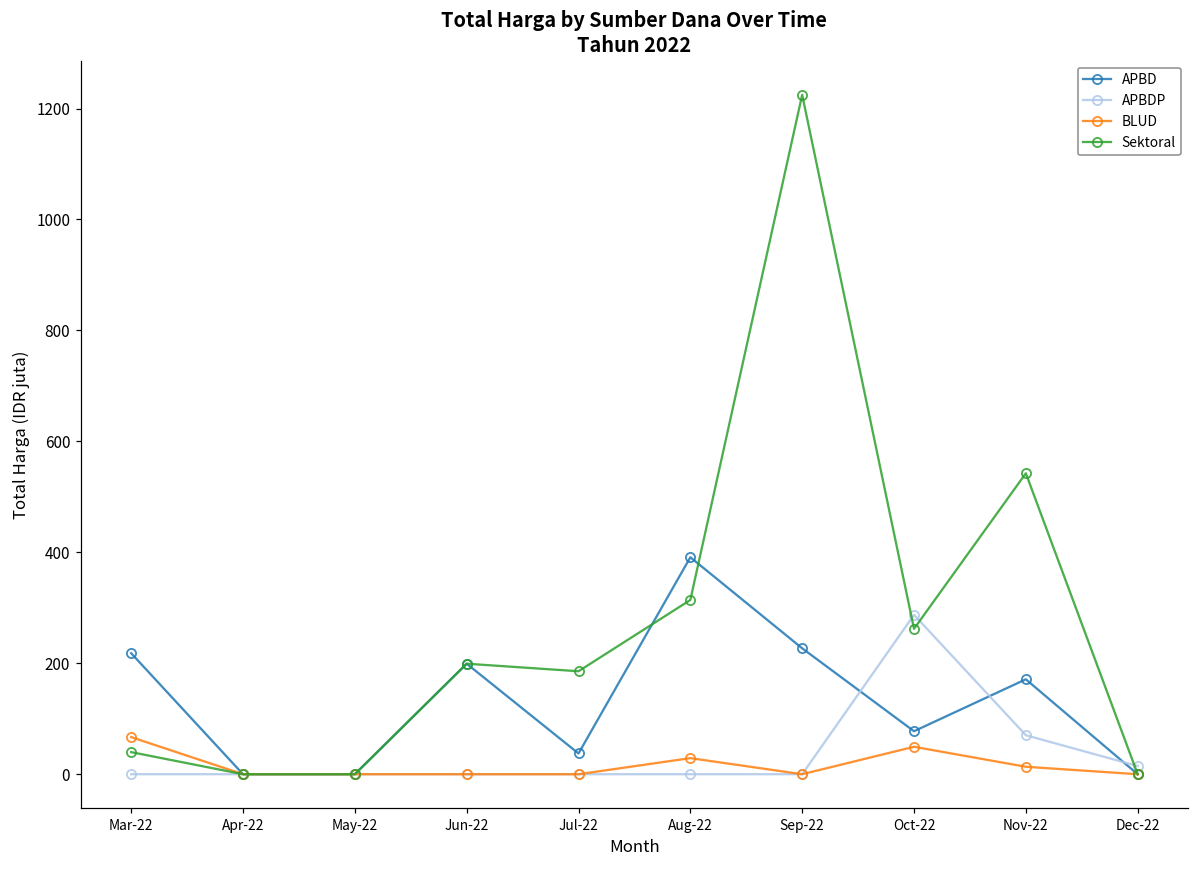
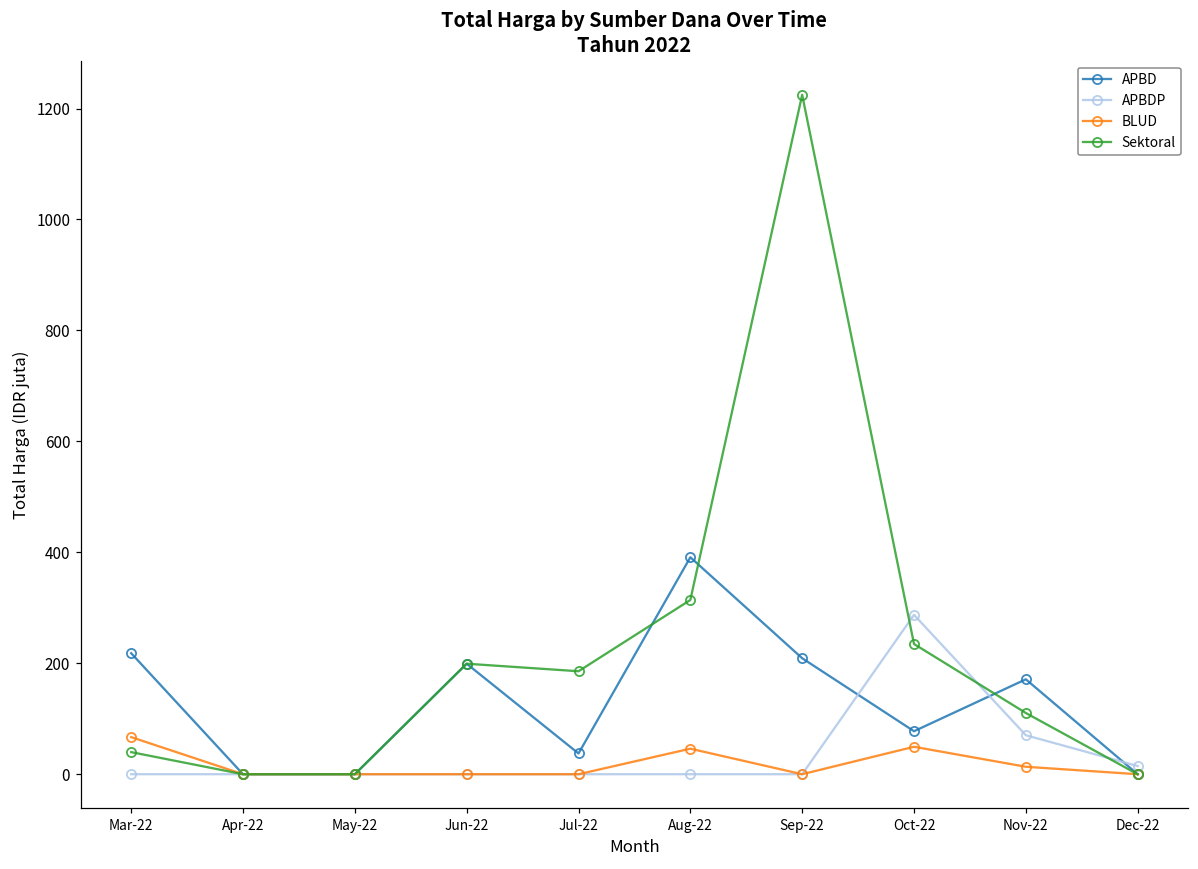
  {
    "APBD": {
      "Mar-22": 220,
      "Jul-22": 40,
      "Aug-22": 390,
-     "Sep-22": 230,
+     "Sep-22": 210,
      "Oct-22": 80,
      "Nov-22": 170
    },
    "APBDP": {
      "Mar-22": 0,
      "Aug-22": 0,
      "Oct-22": 290,
      "Nov-22": 70,
      "Dec-22": 10
    },
    "BLUD": {
      "Mar-22": 70,
-     "Aug-22": 30,
+     "Aug-22": 50,
      "Oct-22": 50,
      "Nov-22": 10
    },
    "Sektoral": {
      "Mar-22": 40,
      "Jul-22": 190,
      "Aug-22": 310,
      "Sep-22": 1220,
-     "Oct-22": 260,
-     "Nov-22": 540
+     "Oct-22": 230,
+     "Nov-22": 110
    }
  }
